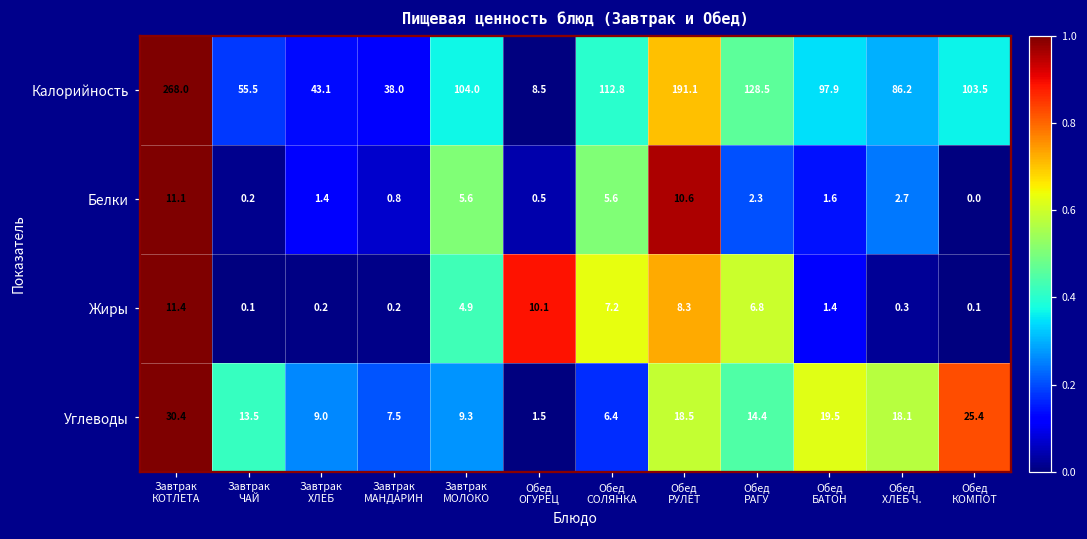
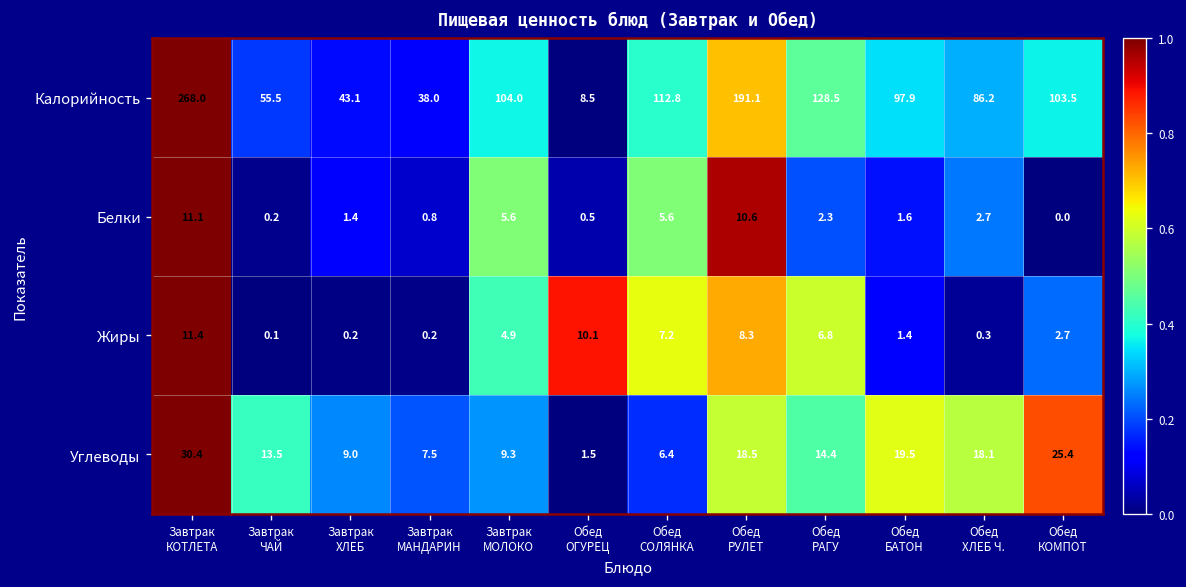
  {
    "Калорийность": {
      "Завтрак КОТЛЕТА": 268.0,
      "Завтрак ЧАЙ": 55.5,
      "Завтрак ХЛЕБ": 43.1,
      "Завтрак МАНДАРИН": 38.0,
      "Завтрак МОЛОКО": 104.0,
      "Обед ОГУРЕЦ": 8.5,
      "Обед СОЛЯНКА": 112.8,
      "Обед РУЛЕТ": 191.1,
      "Обед РАГУ": 128.5,
      "Обед БАТОН": 97.9,
      "Обед ХЛЕБ Ч.": 86.2,
      "Обед КОМПОТ": 103.5
    },
    "Белки": {
      "Завтрак КОТЛЕТА": 11.1,
      "Завтрак ЧАЙ": 0.2,
      "Завтрак ХЛЕБ": 1.4,
      "Завтрак МАНДАРИН": 0.8,
      "Завтрак МОЛОКО": 5.6,
      "Обед ОГУРЕЦ": 0.5,
      "Обед СОЛЯНКА": 5.6,
      "Обед РУЛЕТ": 10.6,
      "Обед РАГУ": 2.3,
      "Обед БАТОН": 1.6,
      "Обед ХЛЕБ Ч.": 2.7,
      "Обед КОМПОТ": 0.0
    },
    "Жиры": {
      "Завтрак КОТЛЕТА": 11.4,
      "Завтрак ЧАЙ": 0.1,
      "Завтрак ХЛЕБ": 0.2,
      "Завтрак МАНДАРИН": 0.2,
      "Завтрак МОЛОКО": 4.9,
      "Обед ОГУРЕЦ": 10.1,
      "Обед СОЛЯНКА": 7.2,
      "Обед РУЛЕТ": 8.3,
      "Обед РАГУ": 6.8,
      "Обед БАТОН": 1.4,
      "Обед ХЛЕБ Ч.": 0.3,
-     "Обед КОМПОТ": 0.1
+     "Обед КОМПОТ": 2.7
    },
    "Углеводы": {
      "Завтрак КОТЛЕТА": 30.4,
      "Завтрак ЧАЙ": 13.5,
      "Завтрак ХЛЕБ": 9.0,
      "Завтрак МАНДАРИН": 7.5,
      "Завтрак МОЛОКО": 9.3,
      "Обед ОГУРЕЦ": 1.5,
      "Обед СОЛЯНКА": 6.4,
      "Обед РУЛЕТ": 18.5,
      "Обед РАГУ": 14.4,
      "Обед БАТОН": 19.5,
      "Обед ХЛЕБ Ч.": 18.1,
      "Обед КОМПОТ": 25.4
    }
  }
